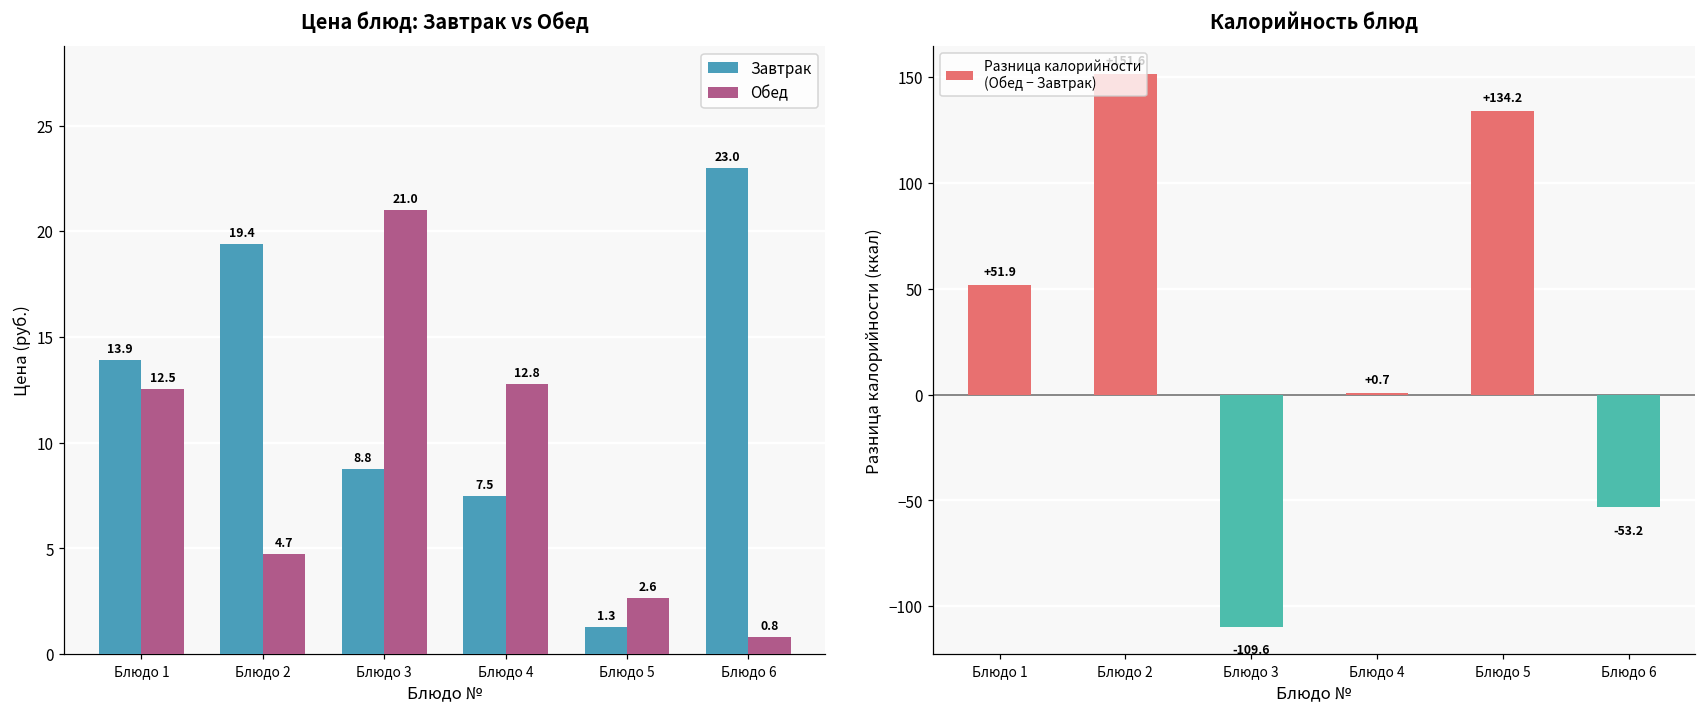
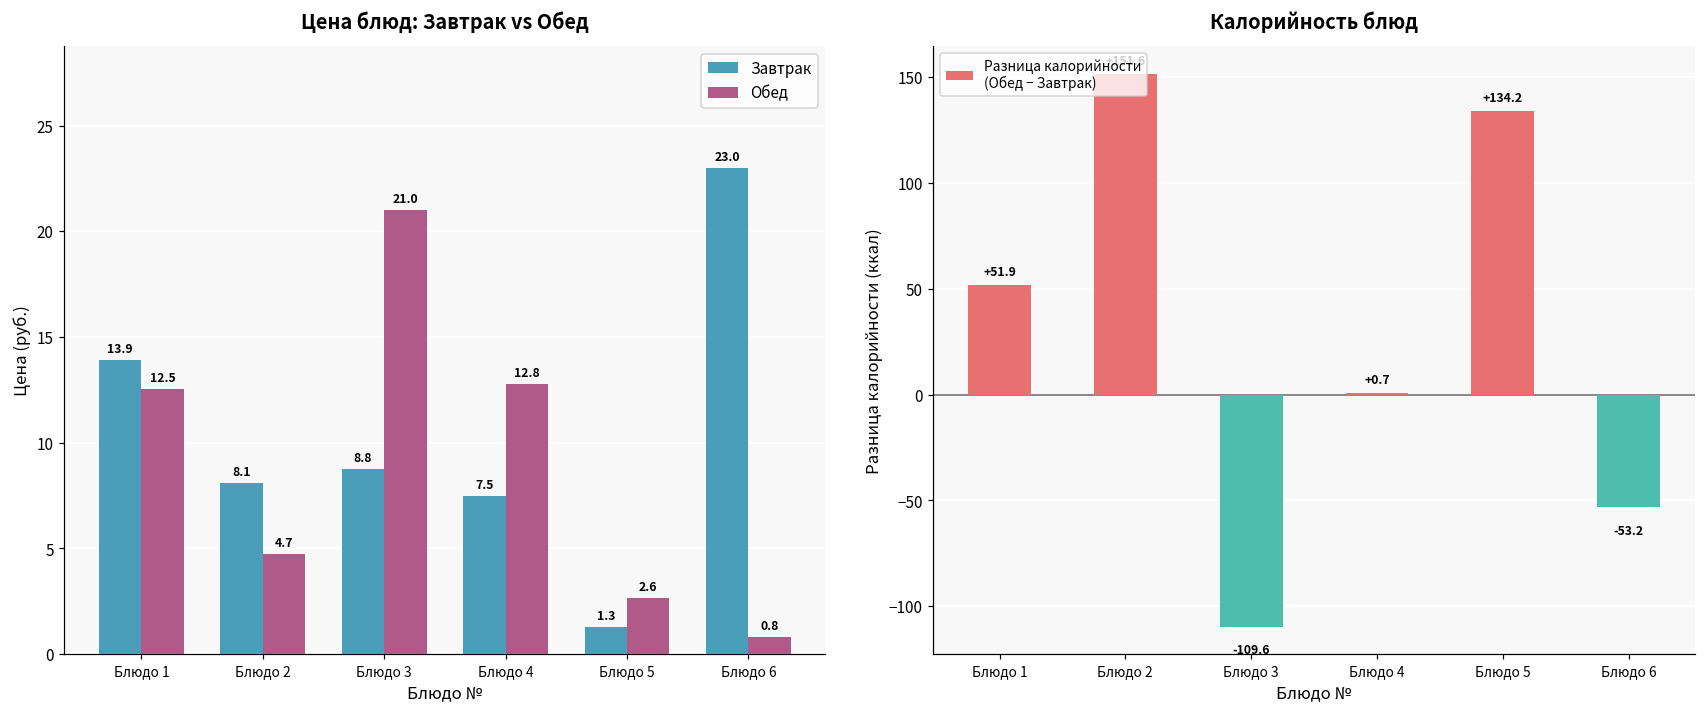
  {
    "Цена блюд: Завтрак vs Обед": {
      "Завтрак": {
        "Блюдо 1": "13.9",
-       "Блюдо 2": "19.4",
+       "Блюдо 2": "8.1",
        "Блюдо 3": "8.8",
        "Блюдо 4": "7.5",
        "Блюдо 5": "1.3",
        "Блюдо 6": "23.0"
      },
      "Обед": {
        "Блюдо 1": "12.5",
        "Блюдо 2": "4.7",
        "Блюдо 3": "21.0",
        "Блюдо 4": "12.8",
        "Блюдо 5": "2.6",
        "Блюдо 6": "0.8"
      }
    },
    "Калорийность блюд": {
      "Блюдо 1": "+51.9",
      "Блюдо 3": "-109.6",
      "Блюдо 4": "+0.7",
      "Блюдо 5": "+134.2",
      "Блюдо 6": "-53.2"
    }
  }
